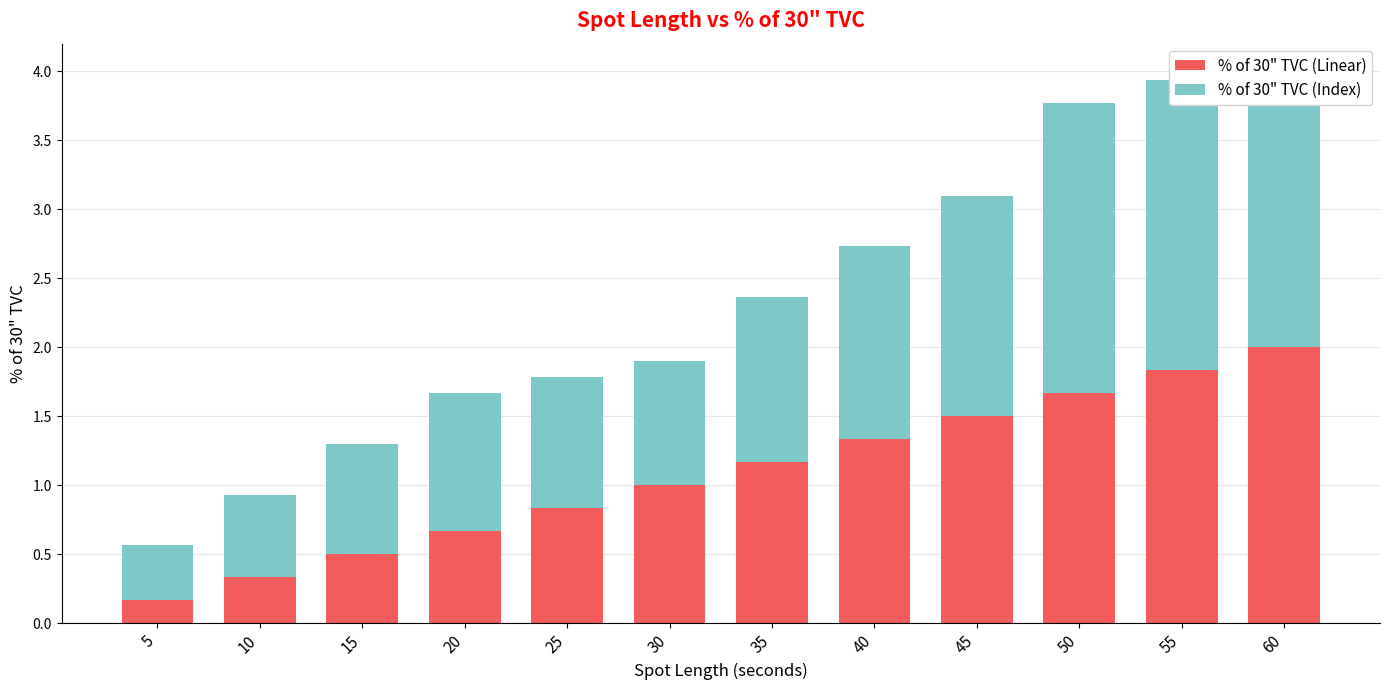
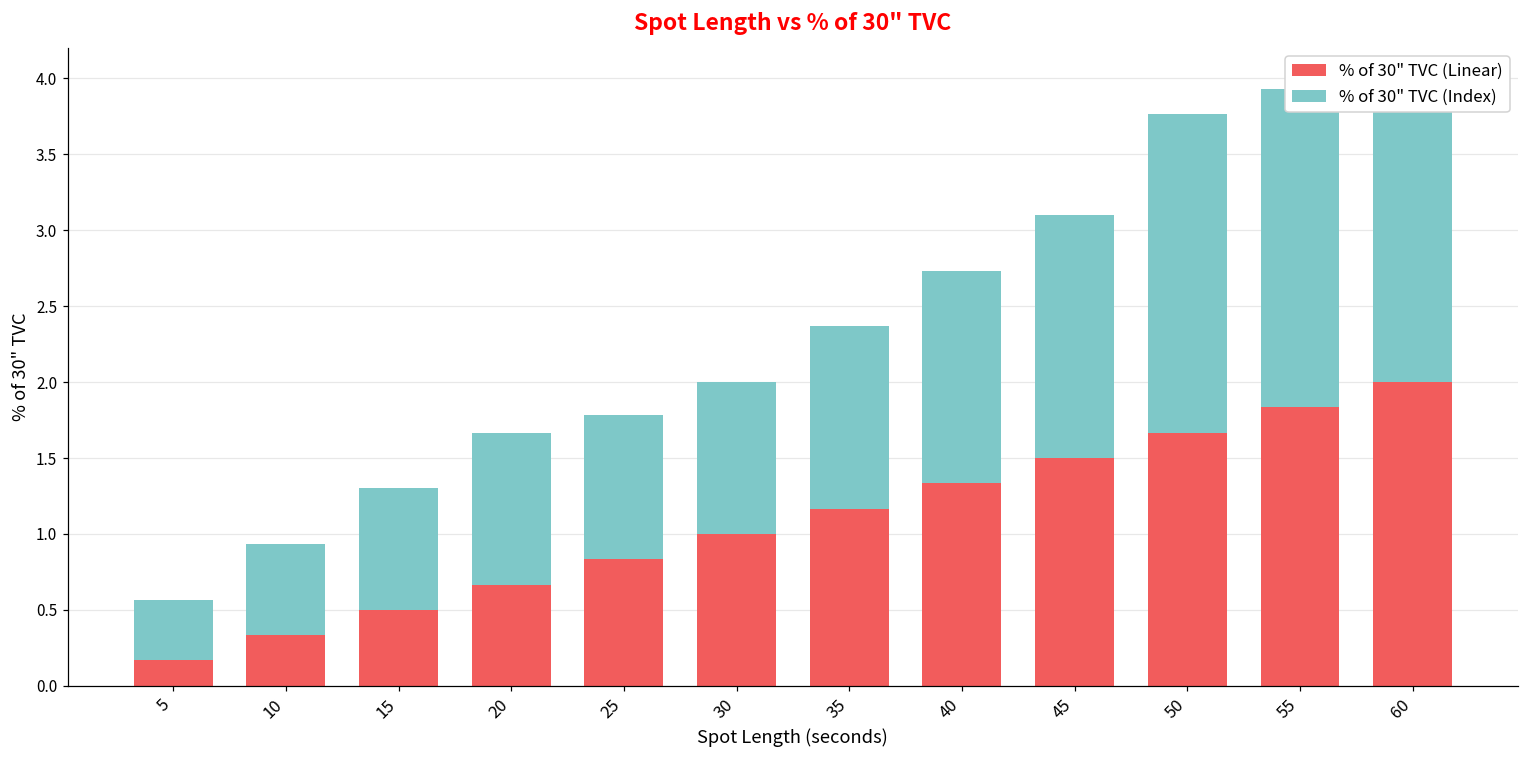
  {
    "% of 30\" TVC (Linear)": {
      "5": 0.17,
      "10": 0.33,
      "15": 0.5,
      "20": 0.67,
      "25": 0.83,
      "30": 1.0,
      "35": 1.17,
      "40": 1.33,
      "45": 1.5,
      "50": 1.67,
      "55": 1.83,
      "60": 2.0
    },
    "% of 30\" TVC (Index)": {
      "5": 0.4,
      "10": 0.6,
      "15": 0.8,
      "20": 1.0,
      "25": 0.95,
-     "30": 0.9,
+     "30": 1.0,
      "35": 1.2,
      "40": 1.4,
      "45": 1.6,
      "50": 2.1
    }
  }
